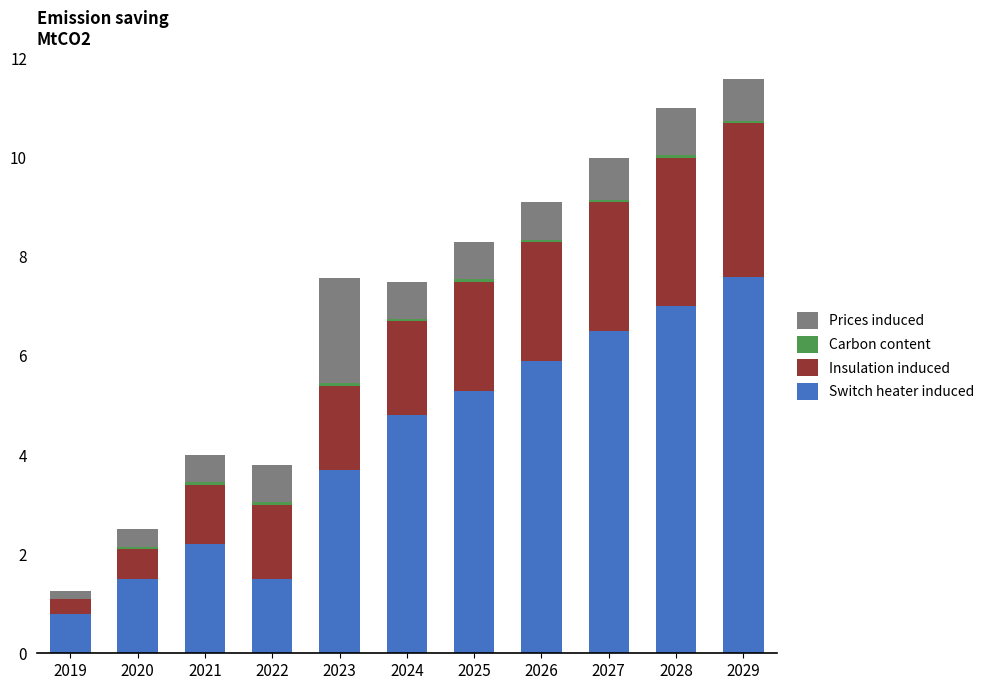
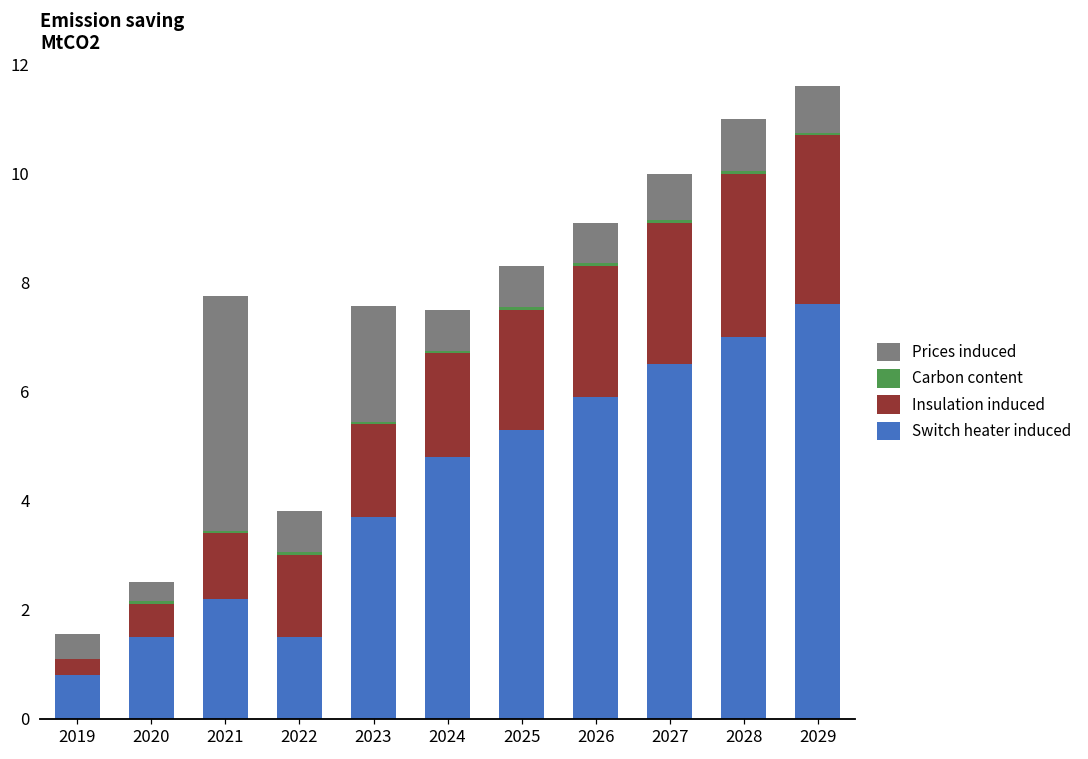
  {
    "Switch heater induced": {
      "2019": 0.8,
      "2020": 1.5,
      "2021": 2.2,
      "2022": 1.5,
      "2023": 3.7,
      "2024": 4.8,
      "2025": 5.3,
      "2026": 5.9,
      "2027": 6.5,
      "2028": 7.0,
      "2029": 7.6
    },
    "Insulation induced": {
      "2019": 0.3,
      "2020": 0.6,
      "2021": 1.2,
      "2022": 1.5,
      "2023": 1.7,
      "2024": 1.9,
      "2025": 2.2,
      "2026": 2.4,
      "2027": 2.6,
      "2028": 3.0,
      "2029": 3.1
    },
    "Carbon content": {
      "2019": 0.0
    },
    "Prices induced": {
-     "2019": 0.1,
+     "2019": 0.4,
      "2020": 0.4,
-     "2021": 0.6,
+     "2021": 4.3,
      "2022": 0.8,
      "2023": 2.1,
      "2024": 0.8,
      "2025": 0.8,
      "2026": 0.8,
      "2027": 0.9,
      "2028": 0.9,
      "2029": 0.9
    }
  }
